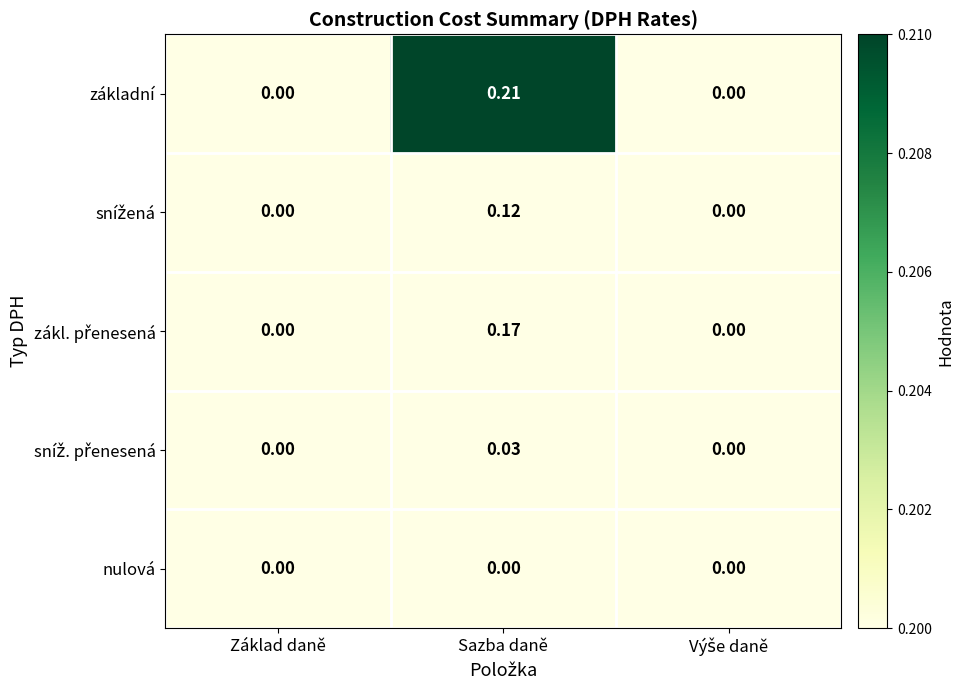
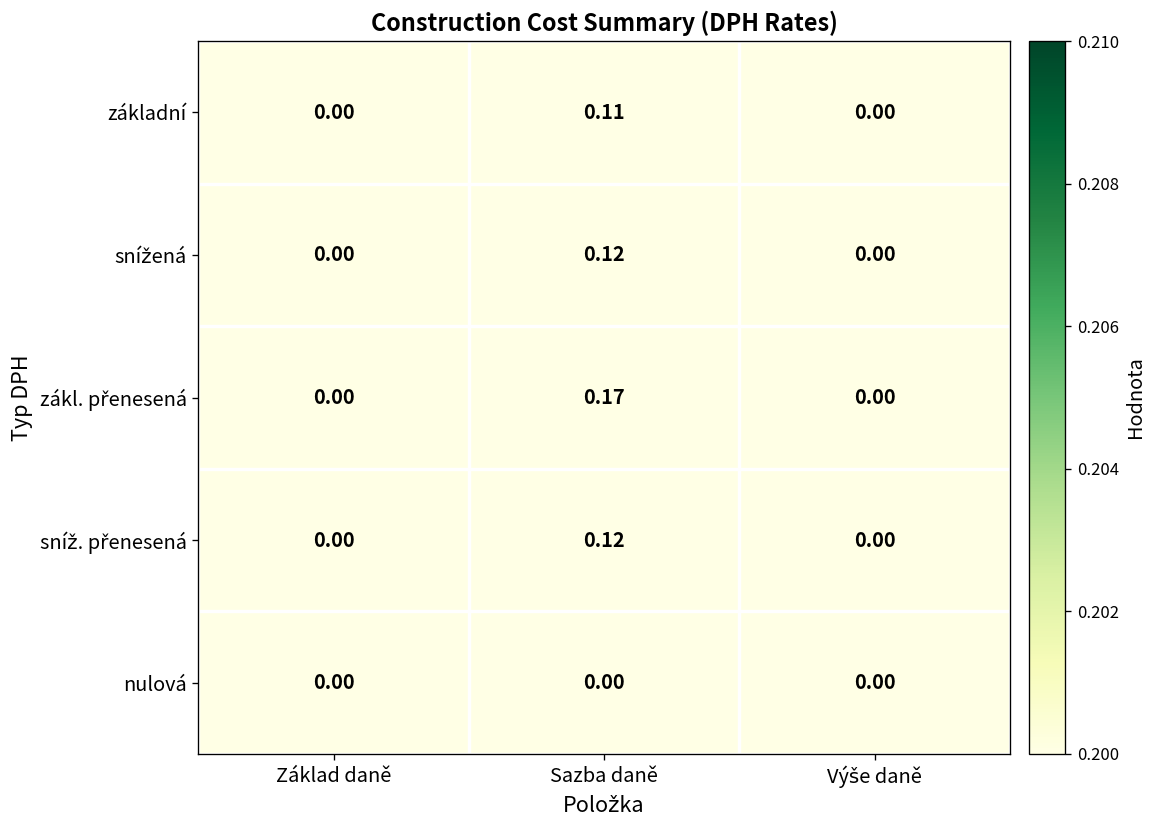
  {
    "základní": {
      "Základ daně": 0.00,
-     "Sazba daně": 0.21,
+     "Sazba daně": 0.11,
      "Výše daně": 0.00
    },
    "snížená": {
      "Základ daně": 0.00,
      "Sazba daně": 0.12,
      "Výše daně": 0.00
    },
    "zákl. přenesená": {
      "Základ daně": 0.00,
      "Sazba daně": 0.17,
      "Výše daně": 0.00
    },
    "sníž. přenesená": {
      "Základ daně": 0.00,
-     "Sazba daně": 0.03,
+     "Sazba daně": 0.12,
      "Výše daně": 0.00
    },
    "nulová": {
      "Základ daně": 0.00,
      "Sazba daně": 0.00,
      "Výše daně": 0.00
    }
  }
